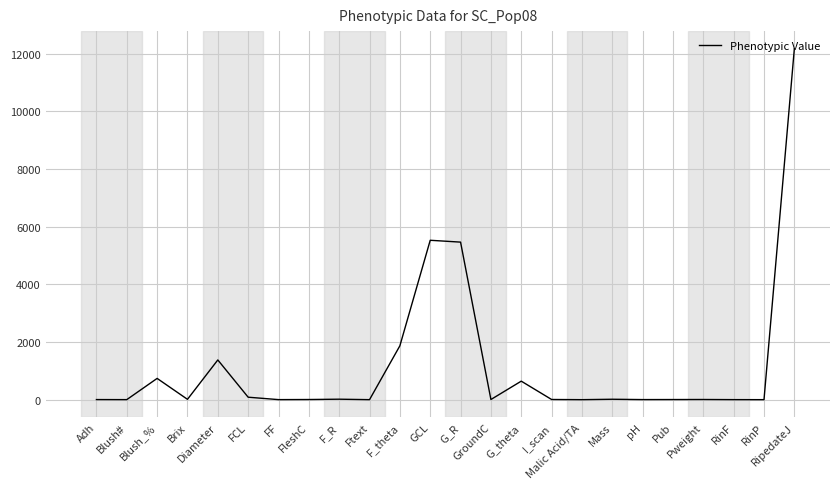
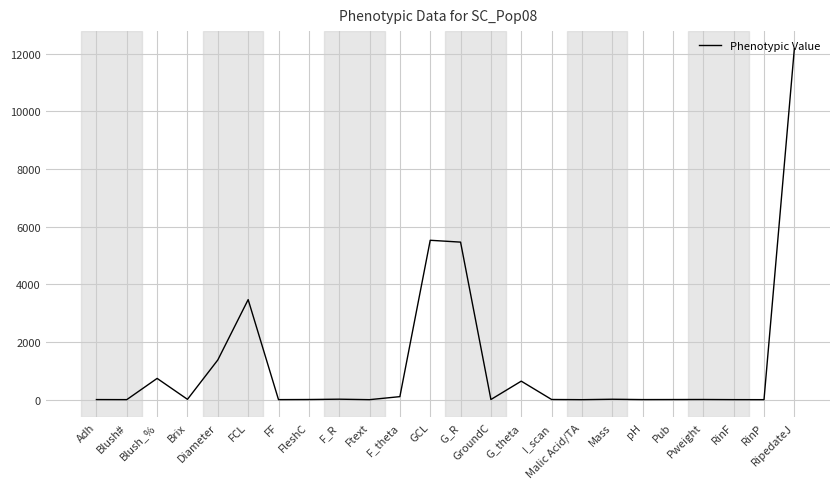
  {
    "Adh": 0,
    "Blush#": 0,
    "Blush_%": 700,
    "Brix": 0,
    "Diameter": 1400,
-   "FCL": 100,
+   "FCL": 3500,
    "FF": 0,
    "FleshC": 0,
    "F_R": 0,
    "Ftext": 0,
-   "F_theta": 1900,
+   "F_theta": 100,
    "GCL": 5500,
    "G_R": 5500,
    "GroundC": 0,
    "G_theta": 600,
    "I_scan": 0,
    "Malic Acid/TA": 0,
    "Mass": 0,
    "pH": 0,
    "Pub": 0,
    "Pweight": 0,
    "RinF": 0,
    "RinP": 0,
    "RipedateJ": 12200
  }
